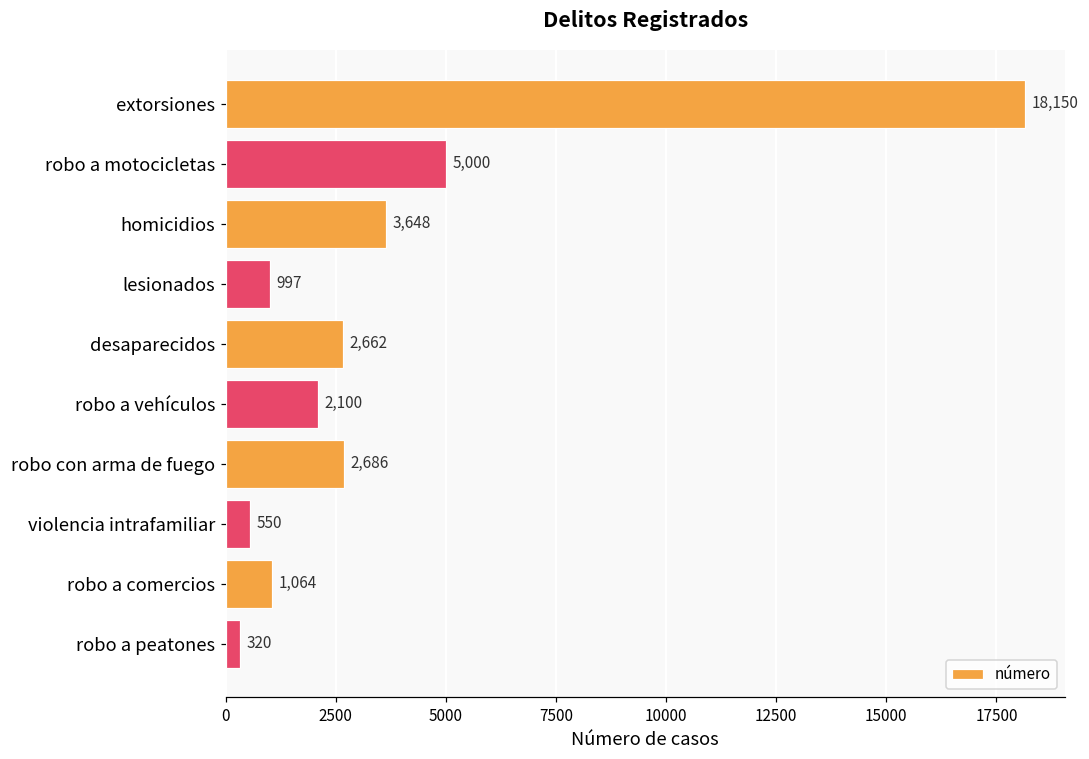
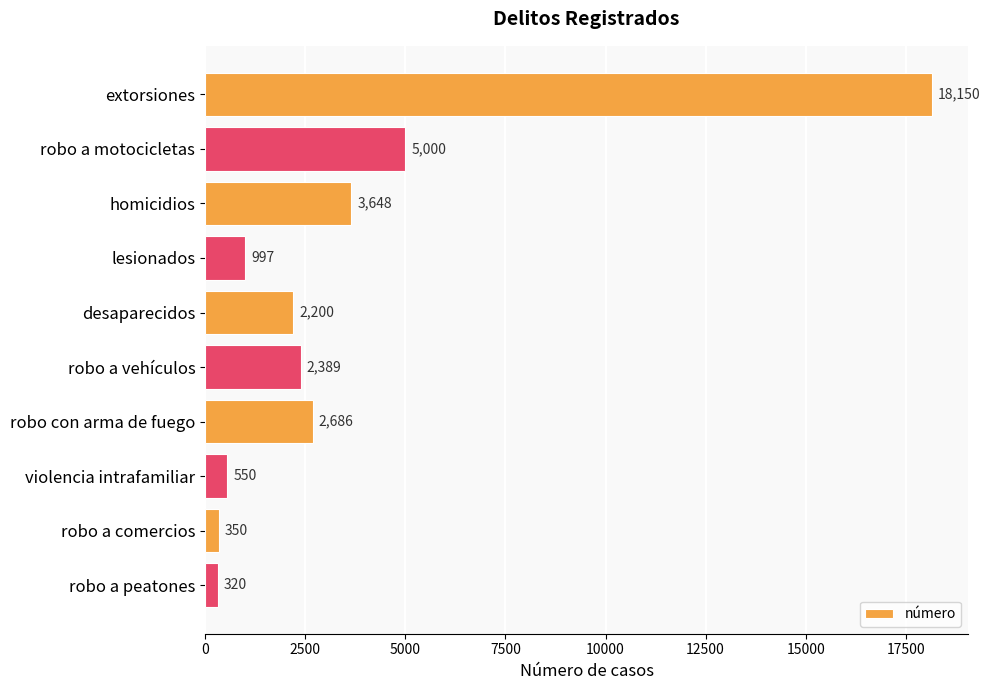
  {
    "extorsiones": "18,150",
    "robo a motocicletas": "5,000",
    "homicidios": "3,648",
    "lesionados": "997",
-   "desaparecidos": "2,662",
-   "robo a vehículos": "2,100",
+   "desaparecidos": "2,200",
+   "robo a vehículos": "2,389",
    "robo con arma de fuego": "2,686",
    "violencia intrafamiliar": "550",
-   "robo a comercios": "1,064",
+   "robo a comercios": "350",
    "robo a peatones": "320"
  }
